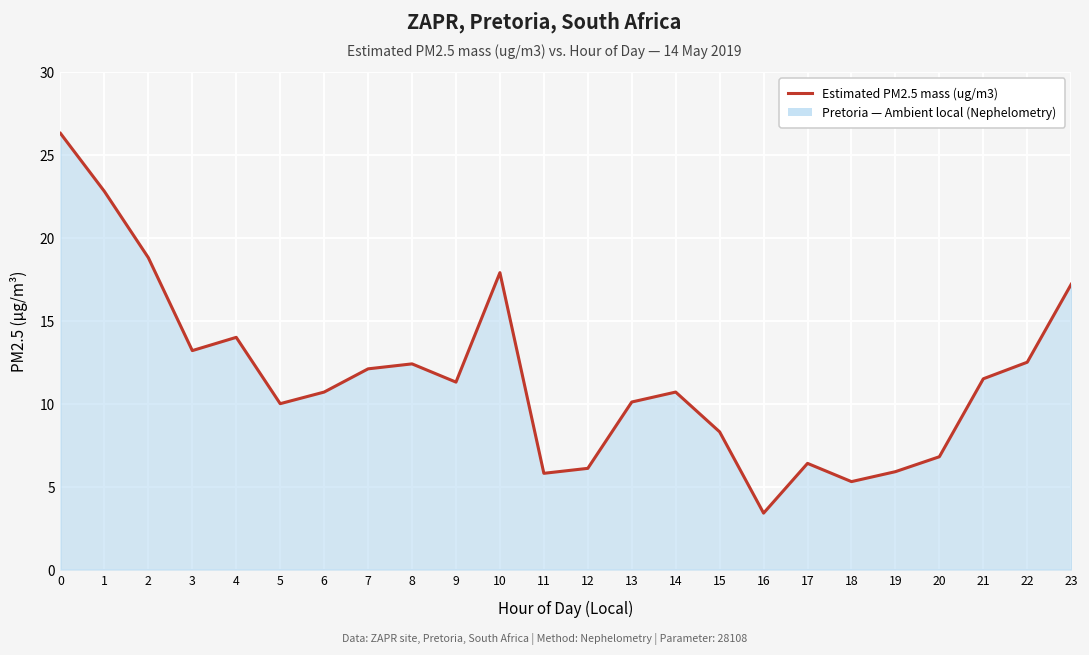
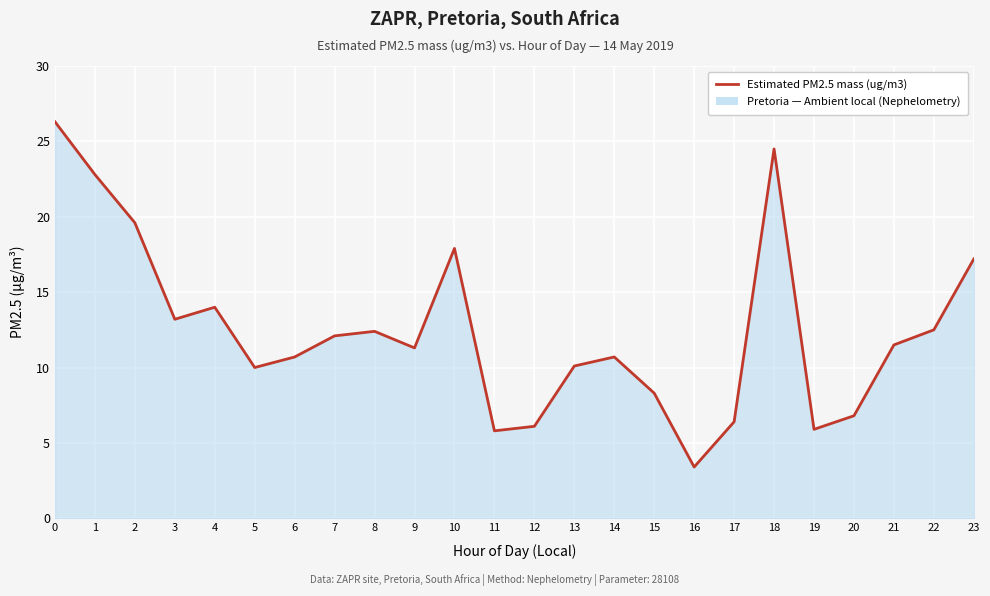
  {
    "0": 26.3,
    "1": 22.8,
-   "2": 18.8,
+   "2": 19.6,
    "3": 13.2,
    "4": 14.0,
    "5": 10.0,
    "6": 10.7,
    "7": 12.1,
    "8": 12.4,
    "9": 11.3,
    "10": 17.9,
    "11": 5.8,
    "12": 6.1,
    "13": 10.1,
    "14": 10.7,
    "15": 8.3,
    "16": 3.4,
    "17": 6.4,
-   "18": 5.3,
+   "18": 24.5,
    "19": 5.9,
    "20": 6.8,
    "21": 11.5,
    "22": 12.5,
    "23": 17.2
  }
